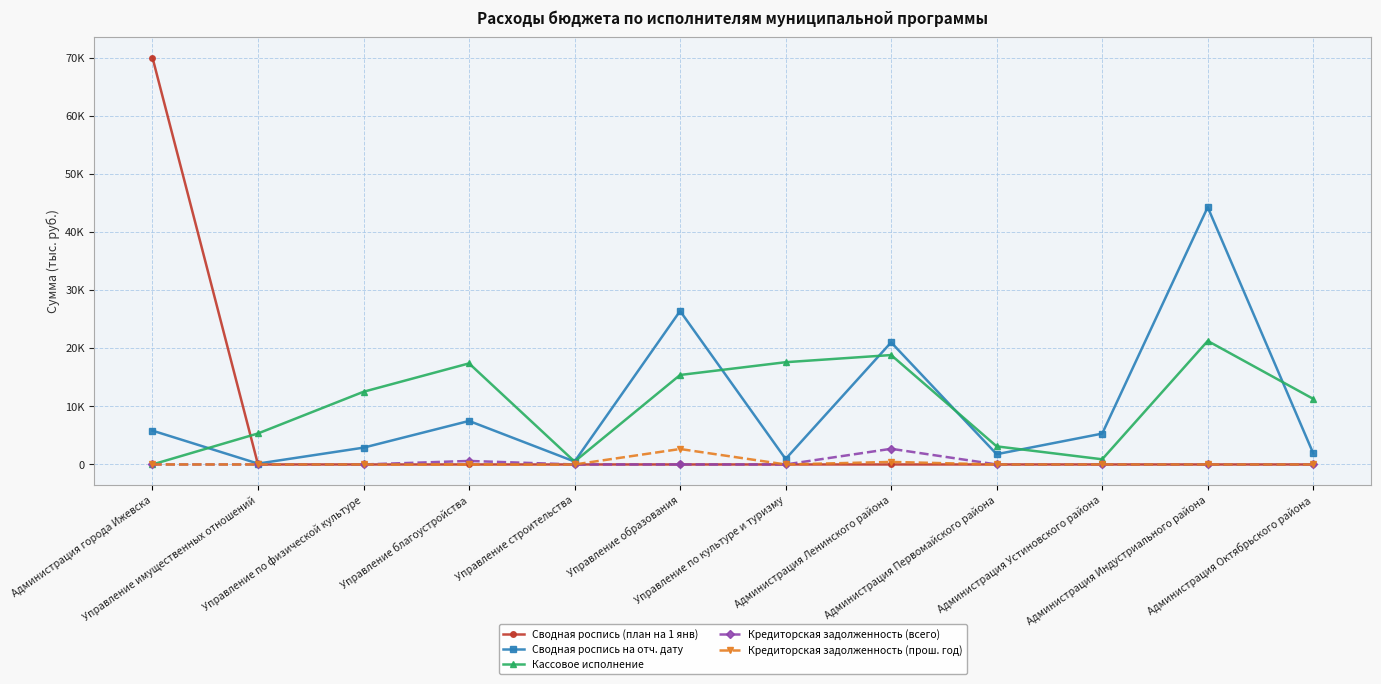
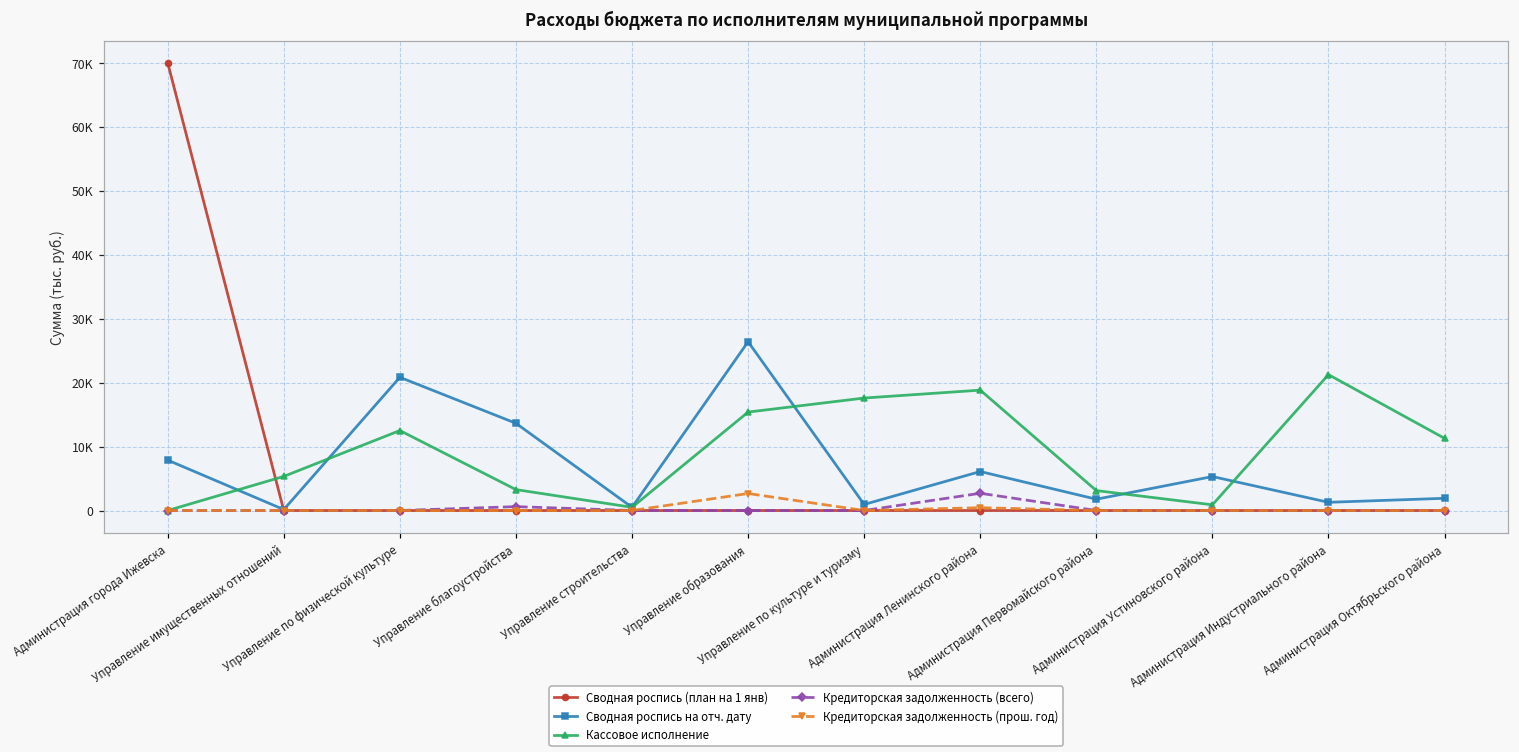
  {
    "Сводная роспись (план на 1 янв)": {
      "Администрация города Ижевска": 70000,
      "Администрация Ленинского района": 0
    },
    "Сводная роспись на отч. дату": {
-     "Администрация города Ижевска": 6000,
-     "Управление по физической культуре": 3000,
-     "Управление благоустройства": 7000,
+     "Администрация города Ижевска": 8000,
+     "Управление по физической культуре": 21000,
+     "Управление благоустройства": 14000,
      "Управление образования": 26000,
      "Управление по культуре и туризму": 1000,
-     "Администрация Ленинского района": 21000,
+     "Администрация Ленинского района": 6000,
      "Администрация Первомайского района": 2000,
      "Администрация Устиновского района": 5000,
-     "Администрация Индустриального района": 44000,
+     "Администрация Индустриального района": 1000,
      "Администрация Октябрьского района": 2000
    },
    "Кассовое исполнение": {
      "Управление имущественных отношений": 5000,
      "Управление по физической культуре": 13000,
-     "Управление благоустройства": 17000,
+     "Управление благоустройства": 3000,
      "Управление образования": 15000,
      "Управление по культуре и туризму": 18000,
      "Администрация Ленинского района": 19000,
      "Администрация Первомайского района": 3000,
      "Администрация Устиновского района": 1000,
      "Администрация Индустриального района": 21000,
      "Администрация Октябрьского района": 11000
    },
    "Кредиторская задолженность (всего)": {
      "Управление благоустройства": 1000,
      "Администрация Ленинского района": 3000
    },
    "Кредиторская задолженность (прош. год)": {
      "Управление образования": 3000,
      "Администрация Ленинского района": 0
    }
  }
